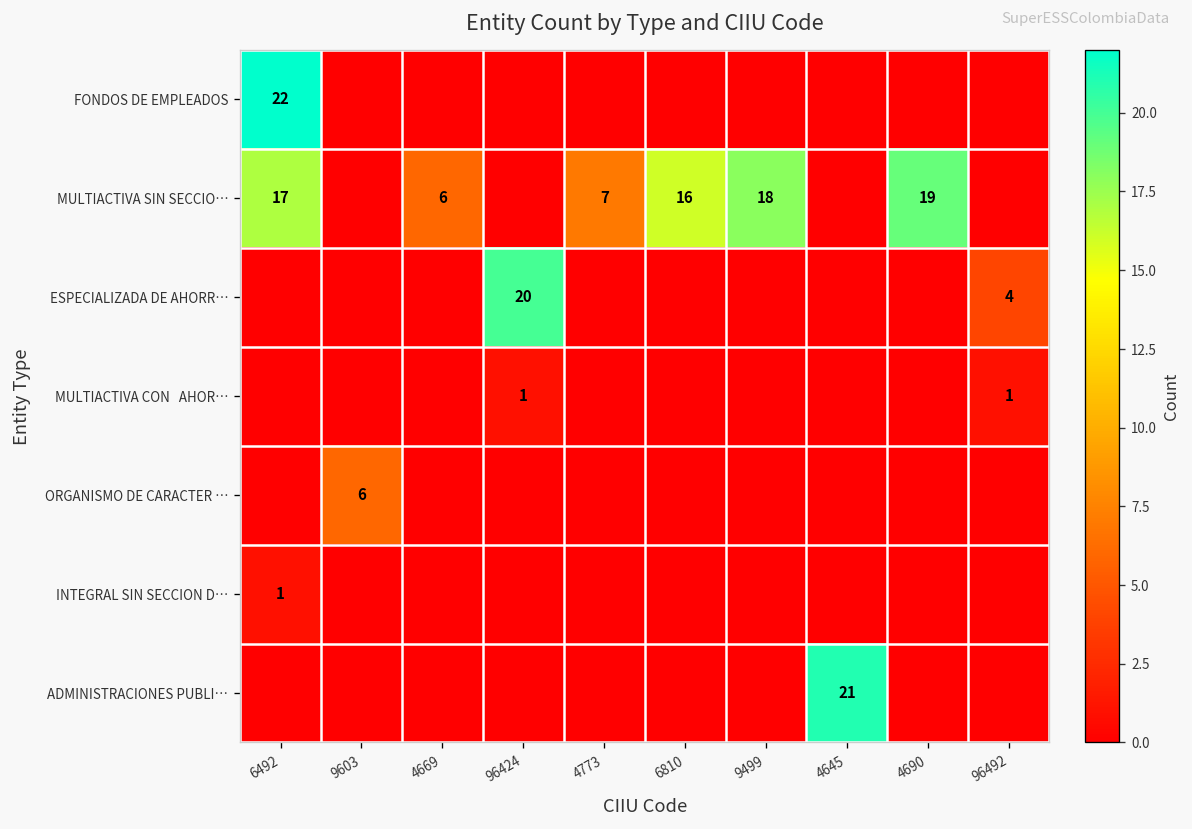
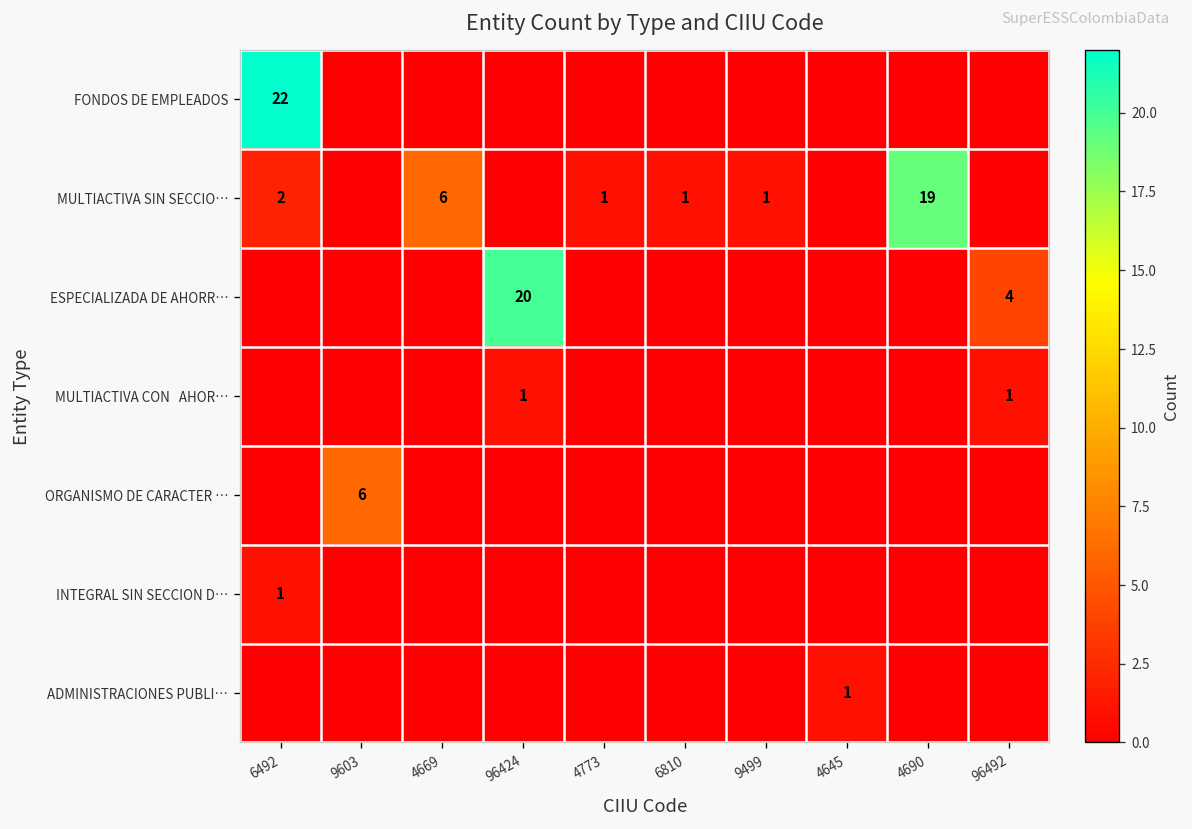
  {
    "FONDOS DE EMPLEADOS": {
      "6492": 22
    },
    "MULTIACTIVA SIN SECCIO…": {
-     "6492": 17,
+     "6492": 2,
      "4669": 6,
-     "4773": 7,
-     "6810": 16,
-     "9499": 18,
+     "4773": 1,
+     "6810": 1,
+     "9499": 1,
      "4690": 19
    },
    "ESPECIALIZADA DE AHORR…": {
      "96424": 20,
      "96492": 4
    },
    "MULTIACTIVA CON AHOR…": {
      "96424": 1,
      "96492": 1
    },
    "ORGANISMO DE CARACTER …": {
      "9603": 6
    },
    "INTEGRAL SIN SECCION D…": {
      "6492": 1
    },
    "ADMINISTRACIONES PUBLI…": {
-     "4645": 21
+     "4645": 1
    }
  }
